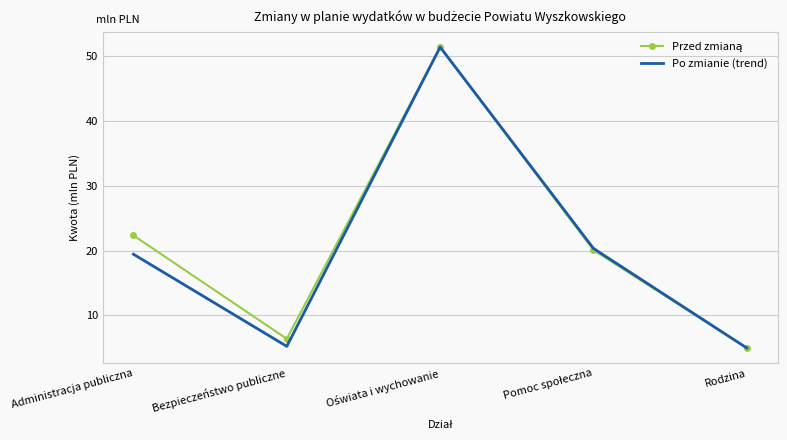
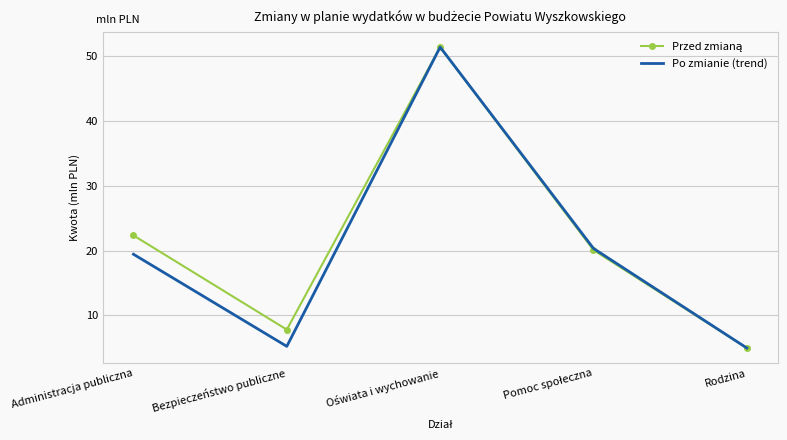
  {
    "Przed zmianą": {
      "Administracja publiczna": 22,
-     "Bezpieczeństwo publiczne": 6
+     "Bezpieczeństwo publiczne": 8
    },
    "Po zmianie (trend)": {
      "Administracja publiczna": 19,
      "Bezpieczeństwo publiczne": 5
    }
  }
